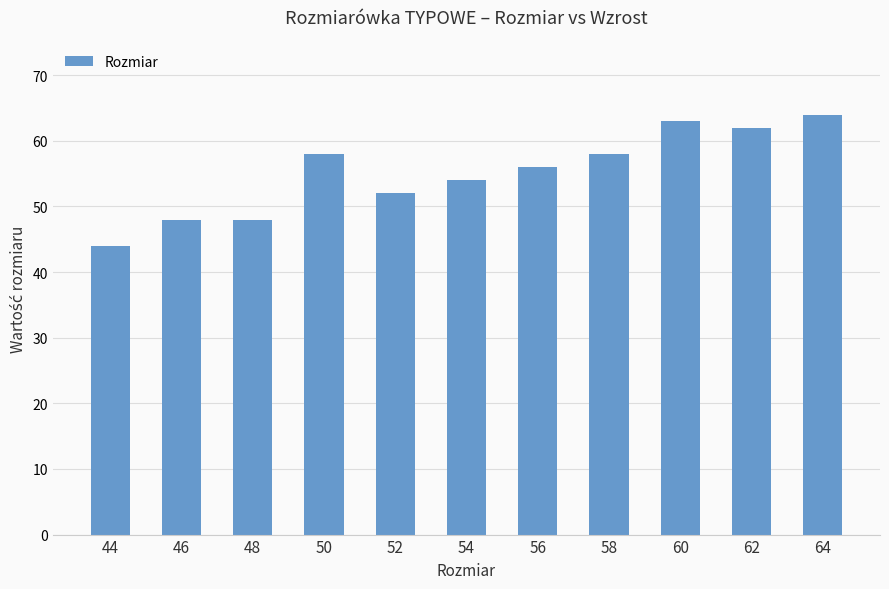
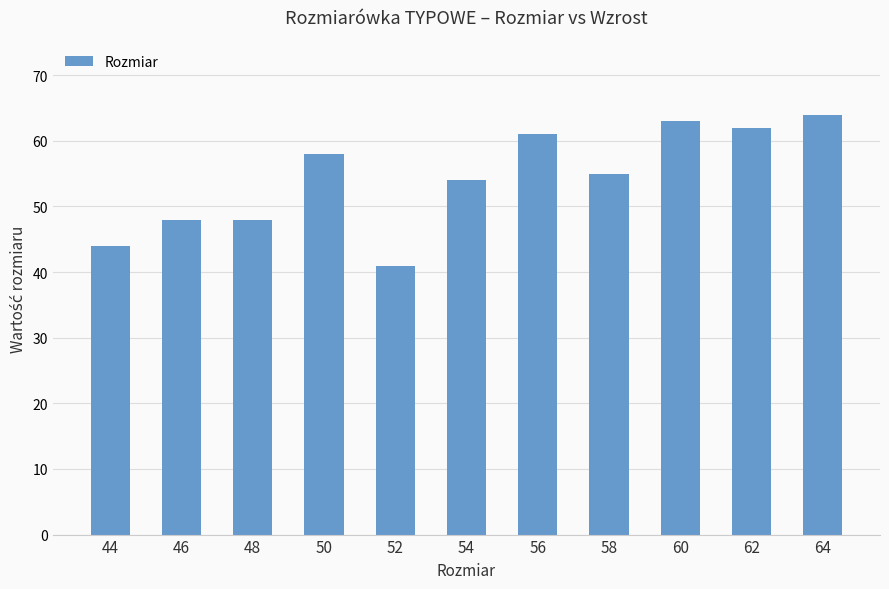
  {
    "44": 44,
    "46": 48,
    "48": 48,
    "50": 58,
-   "52": 52,
+   "52": 41,
    "54": 54,
-   "56": 56,
-   "58": 58,
+   "56": 61,
+   "58": 55,
    "60": 63,
    "62": 62,
    "64": 64
  }
